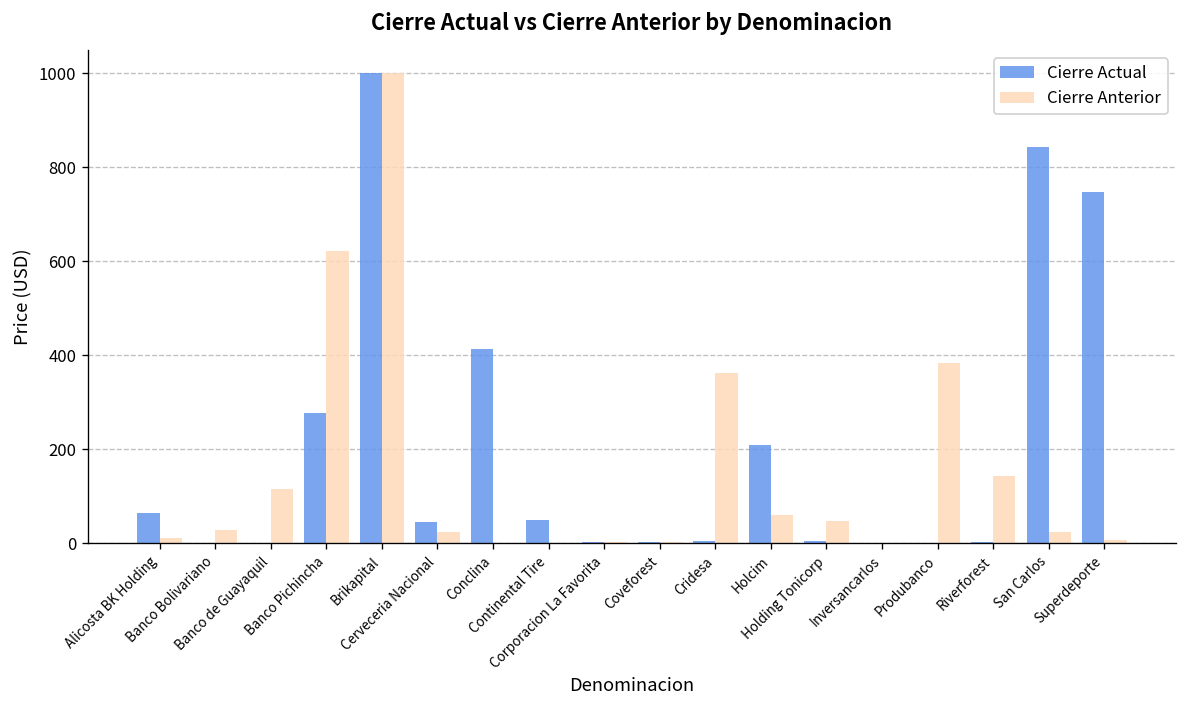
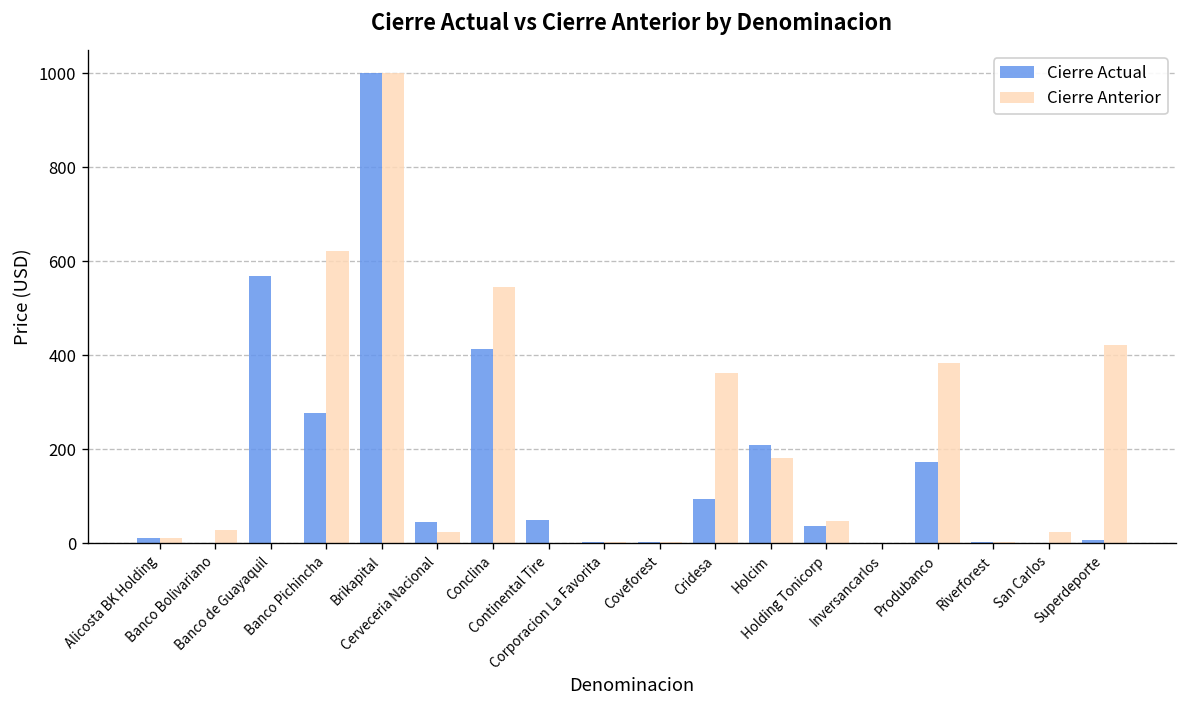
  {
    "Cierre Actual": {
-     "Alicosta BK Holding": 70,
-     "Banco de Guayaquil": 0,
+     "Alicosta BK Holding": 10,
+     "Banco de Guayaquil": 570,
      "Banco Pichincha": 280,
      "Brikapital": 1000,
      "Cerveceria Nacional": 40,
      "Conclina": 410,
      "Continental Tire": 50,
-     "Cridesa": 0,
+     "Cridesa": 90,
      "Holcim": 210,
-     "Holding Tonicorp": 0,
-     "Produbanco": 0,
-     "San Carlos": 840,
-     "Superdeporte": 750
+     "Holding Tonicorp": 40,
+     "Produbanco": 170,
+     "San Carlos": 0,
+     "Superdeporte": 10
    },
    "Cierre Anterior": {
      "Alicosta BK Holding": 10,
      "Banco Bolivariano": 30,
-     "Banco de Guayaquil": 120,
+     "Banco de Guayaquil": 0,
      "Banco Pichincha": 620,
      "Brikapital": 1000,
      "Cerveceria Nacional": 20,
-     "Conclina": 0,
+     "Conclina": 550,
      "Cridesa": 360,
-     "Holcim": 60,
+     "Holcim": 180,
      "Holding Tonicorp": 50,
      "Produbanco": 380,
-     "Riverforest": 140,
+     "Riverforest": 0,
      "San Carlos": 20,
-     "Superdeporte": 10
+     "Superdeporte": 420
    }
  }
